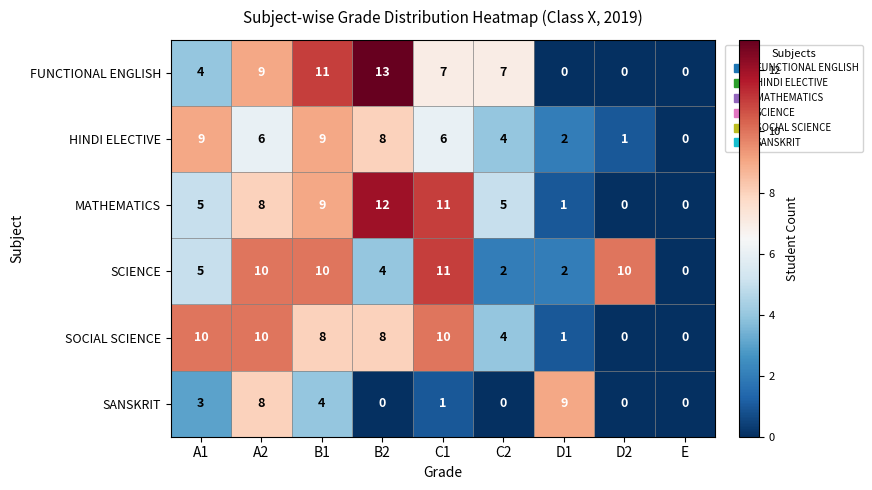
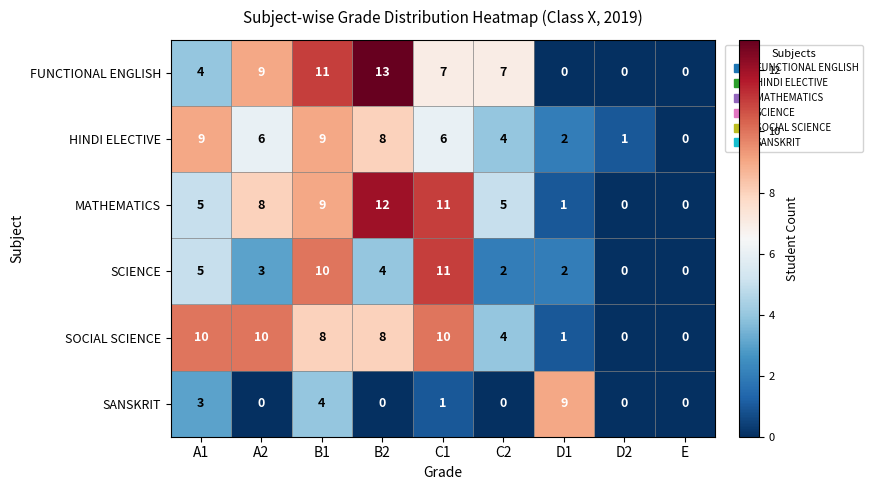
  {
    "FUNCTIONAL ENGLISH": {
      "A1": 4,
      "A2": 9,
      "B1": 11,
      "B2": 13,
      "C1": 7,
      "C2": 7,
      "D1": 0,
      "D2": 0,
      "E": 0
    },
    "HINDI ELECTIVE": {
      "A1": 9,
      "A2": 6,
      "B1": 9,
      "B2": 8,
      "C1": 6,
      "C2": 4,
      "D1": 2,
      "D2": 1,
      "E": 0
    },
    "MATHEMATICS": {
      "A1": 5,
      "A2": 8,
      "B1": 9,
      "B2": 12,
      "C1": 11,
      "C2": 5,
      "D1": 1,
      "D2": 0,
      "E": 0
    },
    "SCIENCE": {
      "A1": 5,
-     "A2": 10,
+     "A2": 3,
      "B1": 10,
      "B2": 4,
      "C1": 11,
      "C2": 2,
      "D1": 2,
-     "D2": 10,
+     "D2": 0,
      "E": 0
    },
    "SOCIAL SCIENCE": {
      "A1": 10,
      "A2": 10,
      "B1": 8,
      "B2": 8,
      "C1": 10,
      "C2": 4,
      "D1": 1,
      "D2": 0,
      "E": 0
    },
    "SANSKRIT": {
      "A1": 3,
-     "A2": 8,
+     "A2": 0,
      "B1": 4,
      "B2": 0,
      "C1": 1,
      "C2": 0,
      "D1": 9,
      "D2": 0,
      "E": 0
    }
  }
